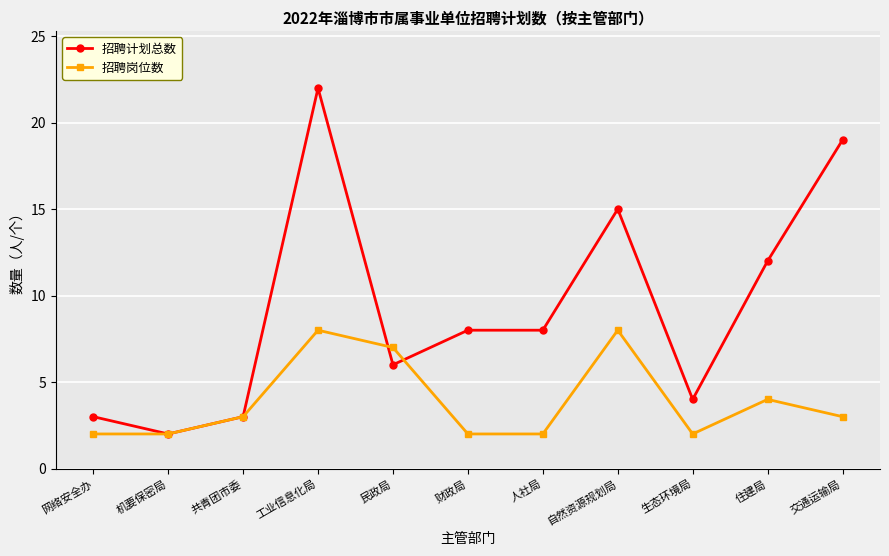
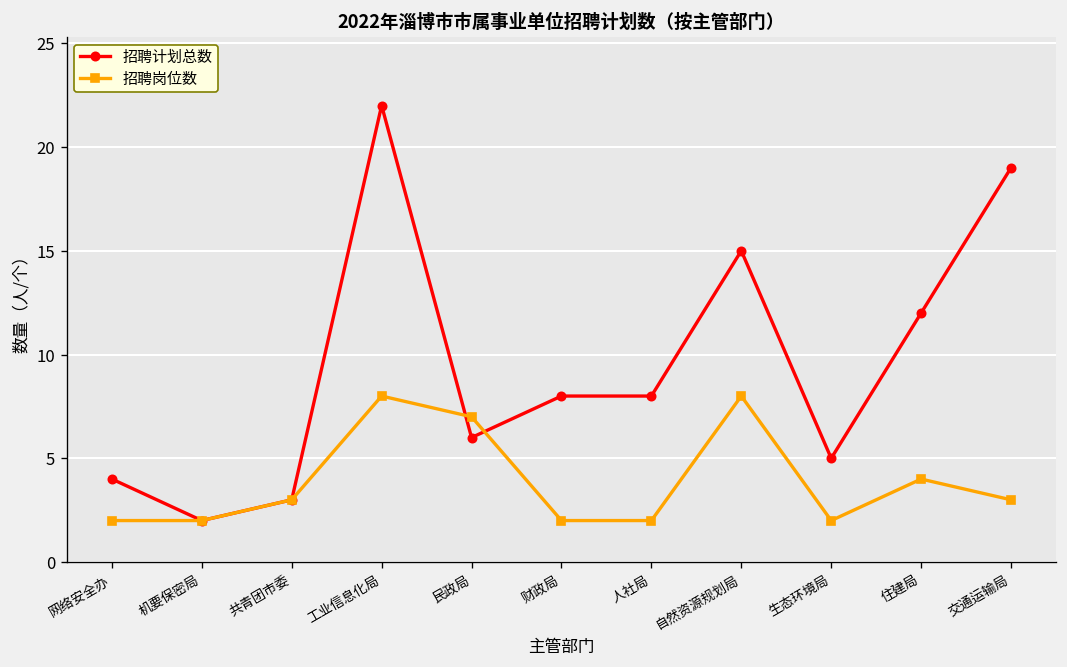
  {
    "招聘计划总数": {
-     "网络安全办": 3,
+     "网络安全办": 4,
      "工业信息化局": 22,
      "民政局": 6,
      "财政局": 8,
      "人社局": 8,
      "自然资源规划局": 15,
-     "生态环境局": 4,
+     "生态环境局": 5,
      "住建局": 12,
      "交通运输局": 19
    },
    "招聘岗位数": {
      "网络安全办": 2,
      "工业信息化局": 8,
      "民政局": 7,
      "财政局": 2,
      "人社局": 2,
      "自然资源规划局": 8,
      "生态环境局": 2,
      "住建局": 4,
      "交通运输局": 3
    }
  }
